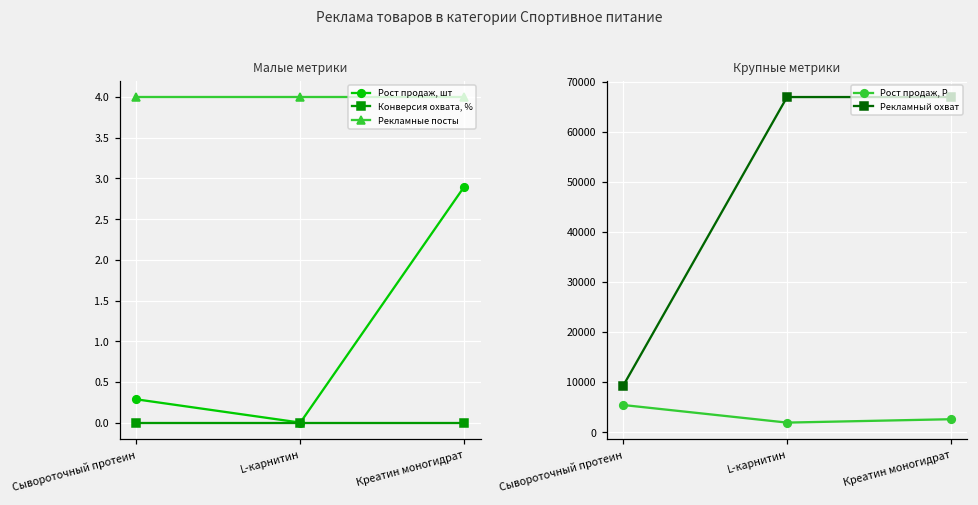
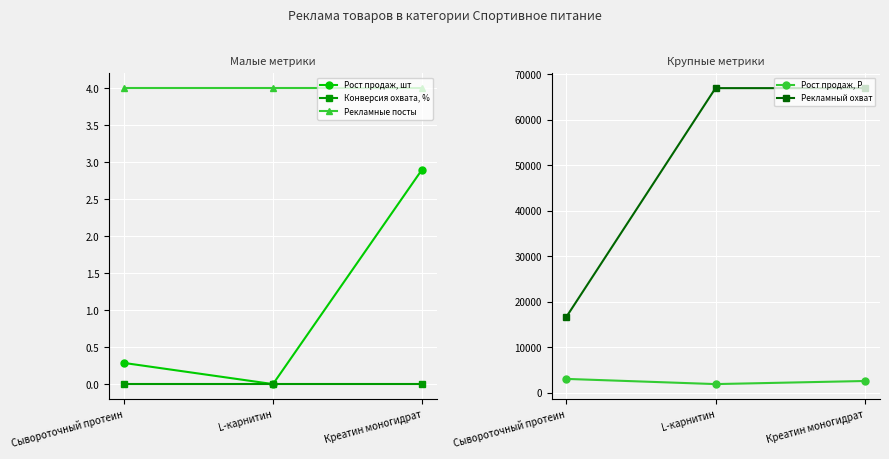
  {
    "Малые метрики": {
      "Рекламные посты": {
        "Сывороточный протеин": 4.0,
        "L-карнитин": 4.0
      }
    },
    "Крупные метрики": {
      "Рост продаж, Р": {
-       "Сывороточный протеин": 5000,
+       "Сывороточный протеин": 3000,
        "L-карнитин": 2000,
        "Креатин моногидрат": 3000
      },
      "Рекламный охват": {
-       "Сывороточный протеин": 9000,
+       "Сывороточный протеин": 17000,
        "L-карнитин": 67000
      }
    }
  }
